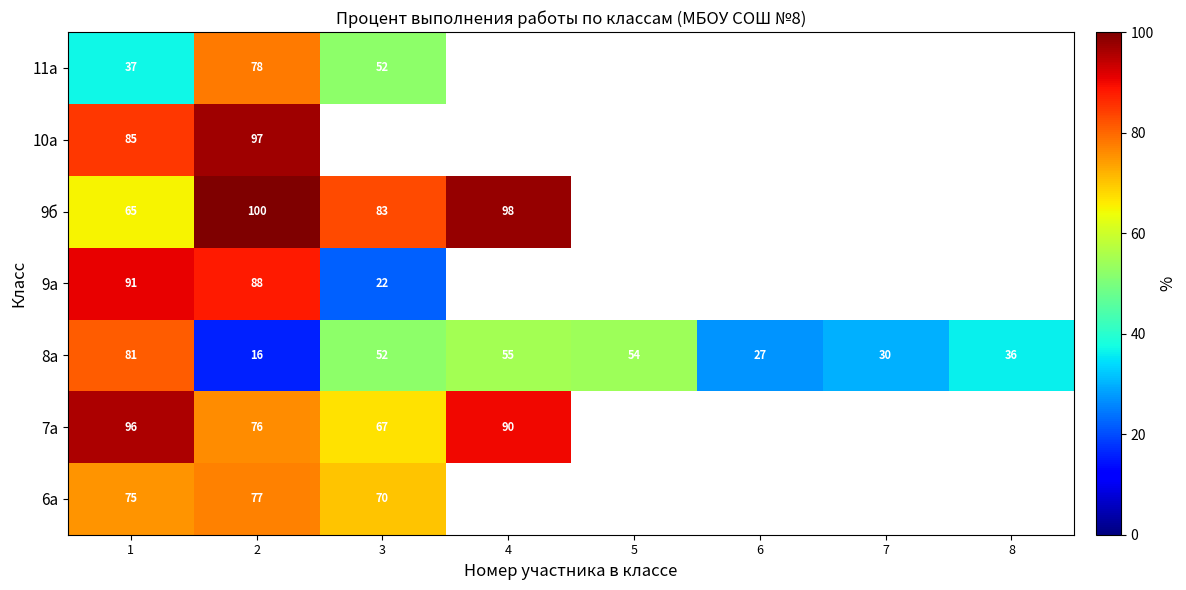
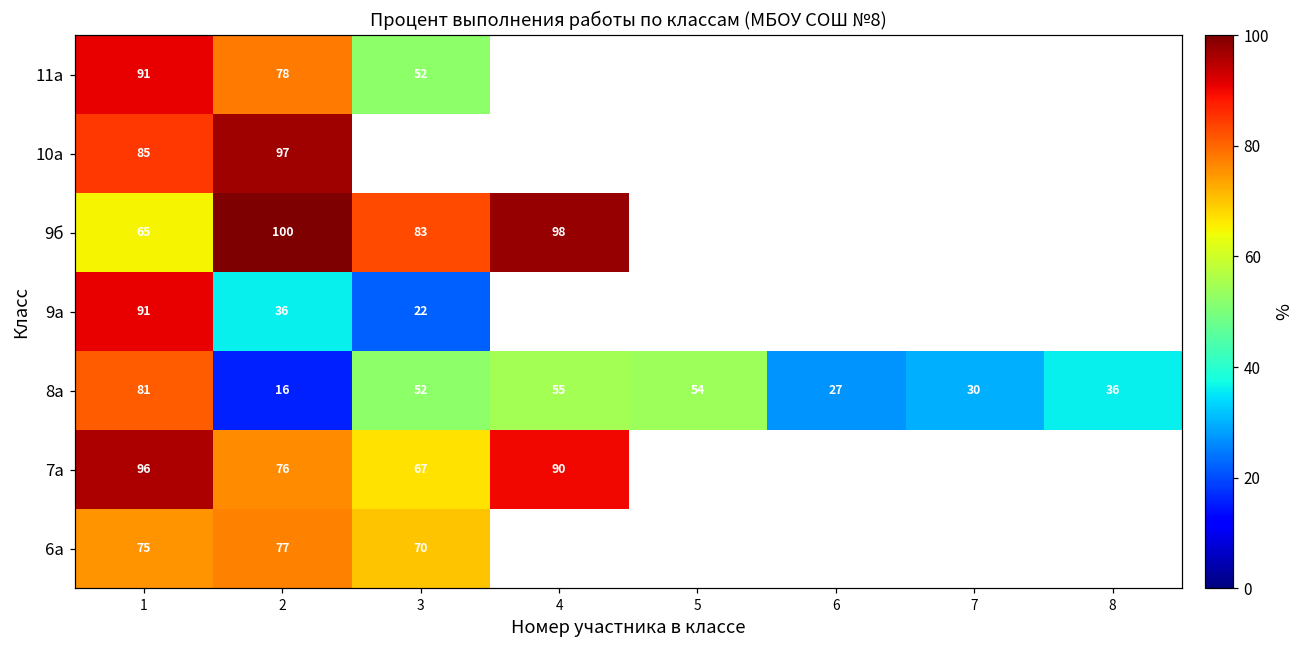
  {
    "11а": {
-     "1": 37
+     "1": 91
    },
    "9а": {
-     "2": 88
+     "2": 36
    }
  }
